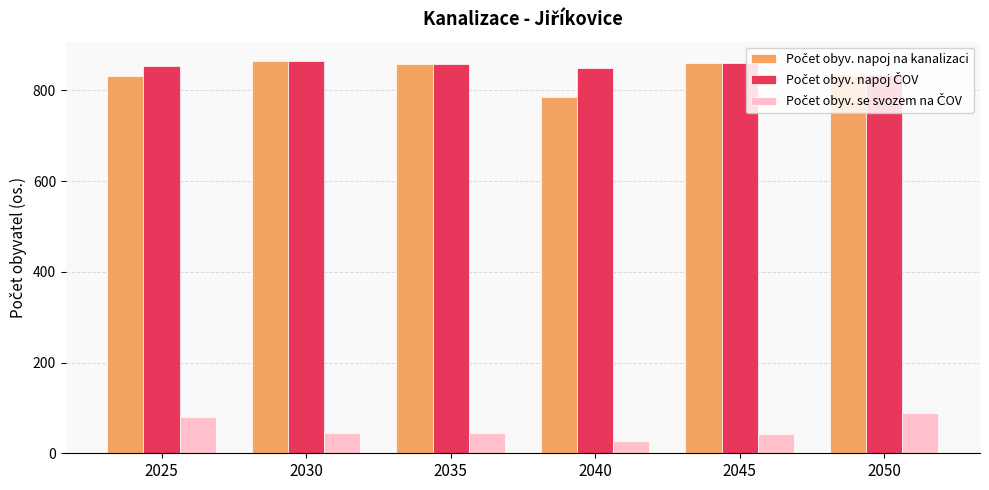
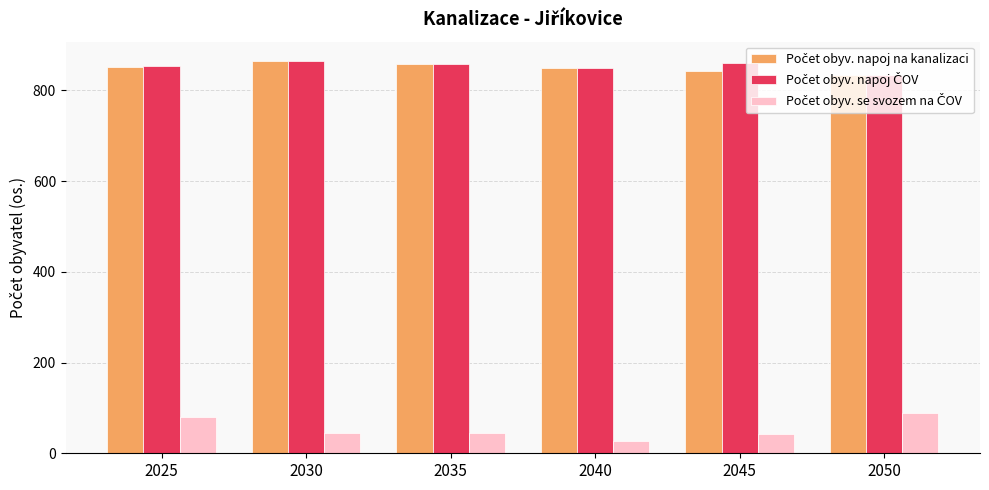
  {
    "Počet obyv. napoj na kanalizaci": {
-     "2025": 830,
+     "2025": 850,
      "2030": 860,
      "2035": 860,
-     "2040": 790,
-     "2045": 860
+     "2040": 850,
+     "2045": 840
    },
    "Počet obyv. napoj ČOV": {
      "2025": 850,
      "2030": 860,
      "2035": 860,
      "2040": 850,
      "2045": 860
    },
    "Počet obyv. se svozem na ČOV": {
      "2025": 80,
      "2030": 40,
      "2035": 40,
      "2040": 30,
      "2045": 40,
      "2050": 90
    }
  }
